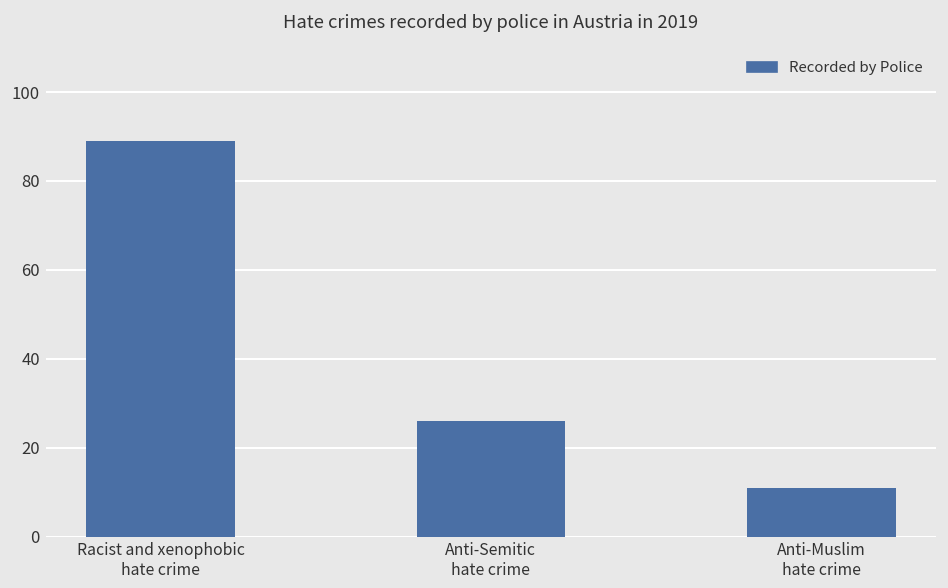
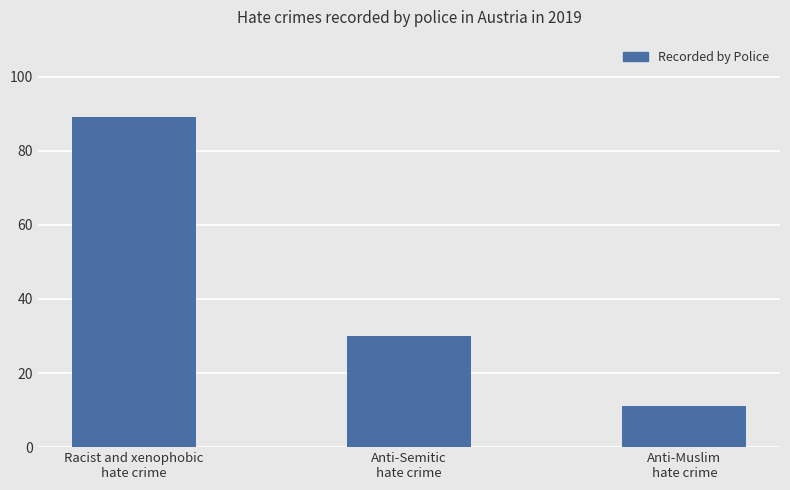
  {
    "Racist and xenophobic hate crime": 89,
-   "Anti-Semitic hate crime": 26,
+   "Anti-Semitic hate crime": 30,
    "Anti-Muslim hate crime": 11
  }
